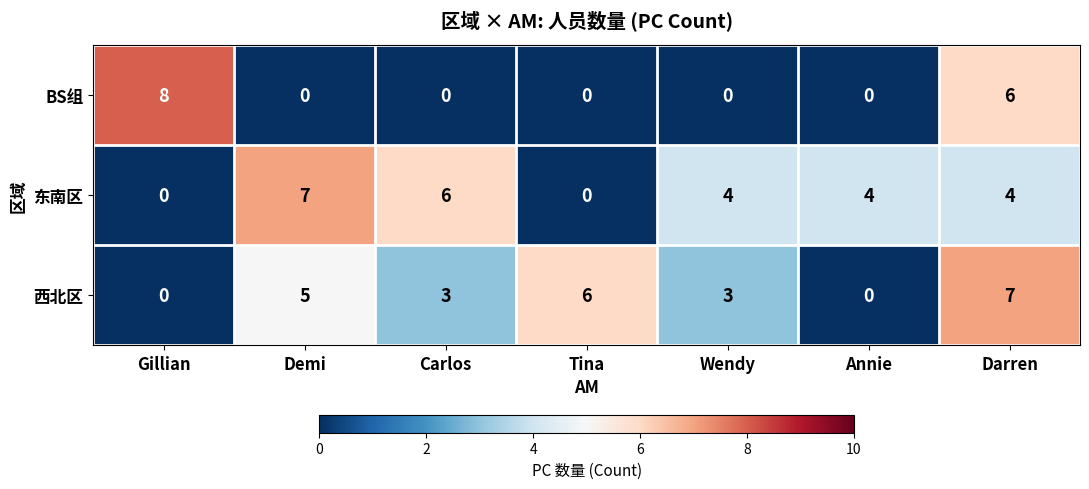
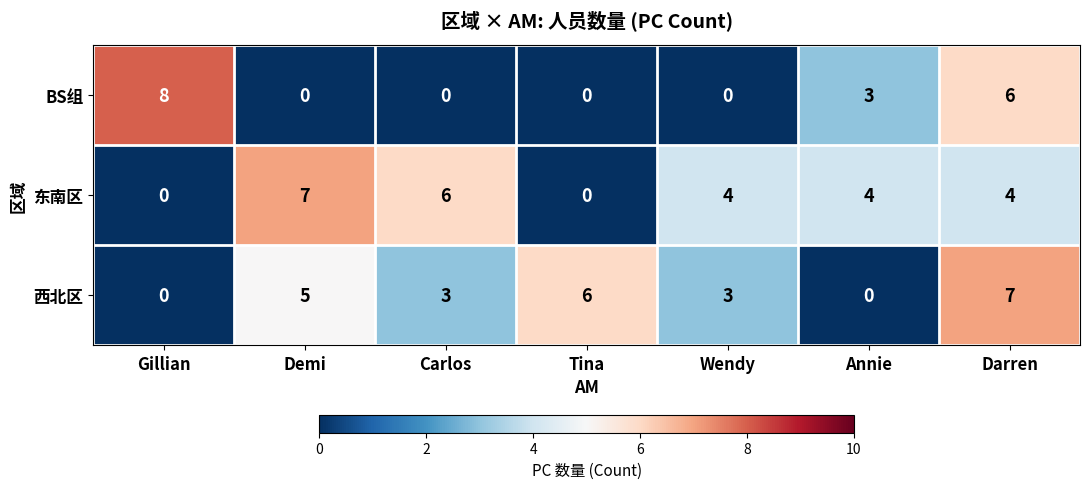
  {
    "BS组": {
      "Gillian": 8,
      "Demi": 0,
      "Carlos": 0,
      "Tina": 0,
      "Wendy": 0,
-     "Annie": 0,
+     "Annie": 3,
      "Darren": 6
    },
    "东南区": {
      "Gillian": 0,
      "Demi": 7,
      "Carlos": 6,
      "Tina": 0,
      "Wendy": 4,
      "Annie": 4,
      "Darren": 4
    },
    "西北区": {
      "Gillian": 0,
      "Demi": 5,
      "Carlos": 3,
      "Tina": 6,
      "Wendy": 3,
      "Annie": 0,
      "Darren": 7
    }
  }
